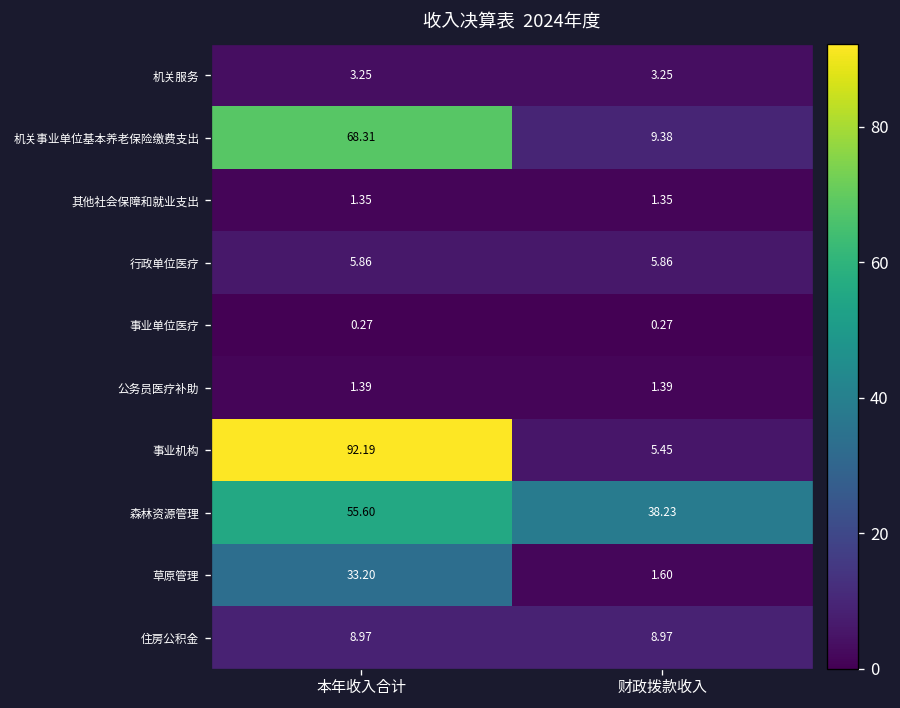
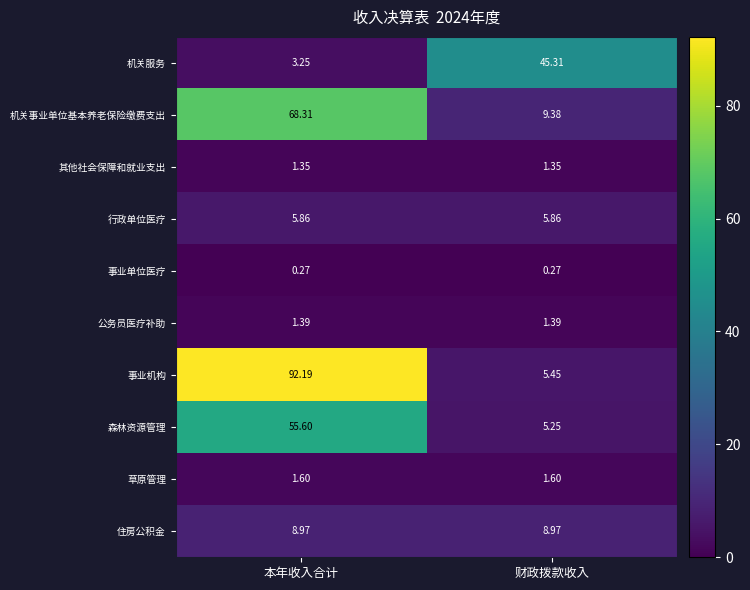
  {
    "机关服务": {
      "本年收入合计": 3.25,
-     "财政拨款收入": 3.25
+     "财政拨款收入": 45.31
    },
    "机关事业单位基本养老保险缴费支出": {
      "本年收入合计": 68.31,
      "财政拨款收入": 9.38
    },
    "其他社会保障和就业支出": {
      "本年收入合计": 1.35,
      "财政拨款收入": 1.35
    },
    "行政单位医疗": {
      "本年收入合计": 5.86,
      "财政拨款收入": 5.86
    },
    "事业单位医疗": {
      "本年收入合计": 0.27,
      "财政拨款收入": 0.27
    },
    "公务员医疗补助": {
      "本年收入合计": 1.39,
      "财政拨款收入": 1.39
    },
    "事业机构": {
      "本年收入合计": 92.19,
      "财政拨款收入": 5.45
    },
    "森林资源管理": {
      "本年收入合计": 55.60,
-     "财政拨款收入": 38.23
+     "财政拨款收入": 5.25
    },
    "草原管理": {
-     "本年收入合计": 33.20,
+     "本年收入合计": 1.60,
      "财政拨款收入": 1.60
    },
    "住房公积金": {
      "本年收入合计": 8.97,
      "财政拨款收入": 8.97
    }
  }
